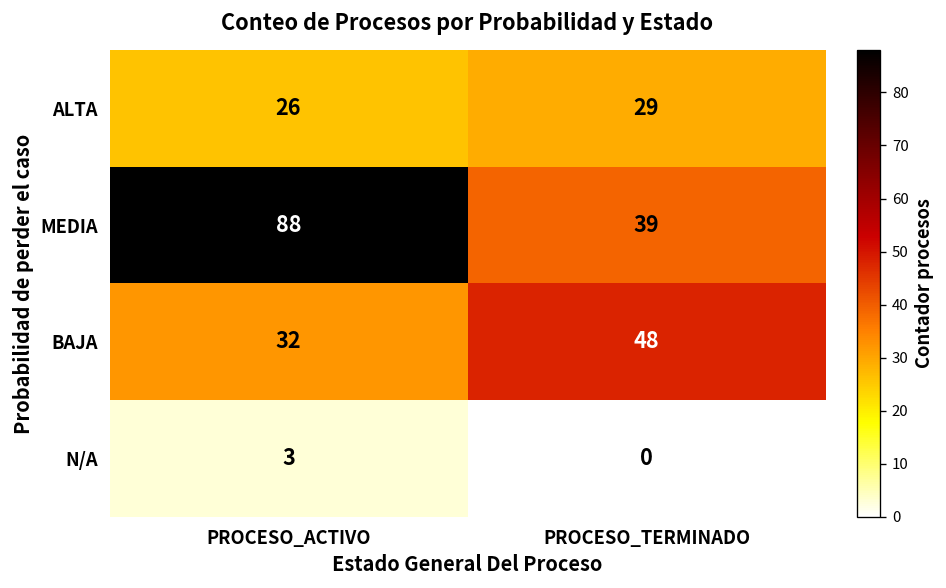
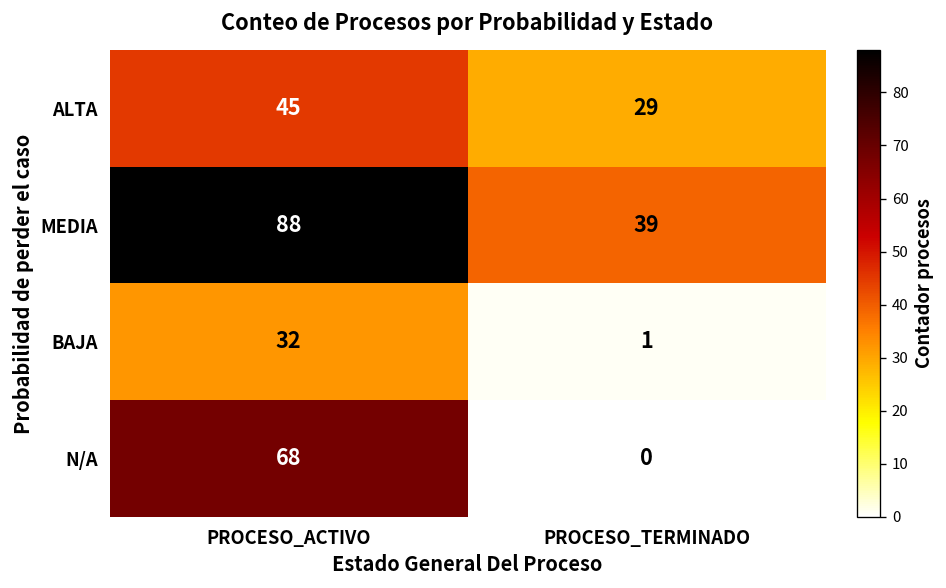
  {
    "ALTA": {
-     "PROCESO_ACTIVO": 26,
+     "PROCESO_ACTIVO": 45,
      "PROCESO_TERMINADO": 29
    },
    "MEDIA": {
      "PROCESO_ACTIVO": 88,
      "PROCESO_TERMINADO": 39
    },
    "BAJA": {
      "PROCESO_ACTIVO": 32,
-     "PROCESO_TERMINADO": 48
+     "PROCESO_TERMINADO": 1
    },
    "N/A": {
-     "PROCESO_ACTIVO": 3,
+     "PROCESO_ACTIVO": 68,
      "PROCESO_TERMINADO": 0
    }
  }
